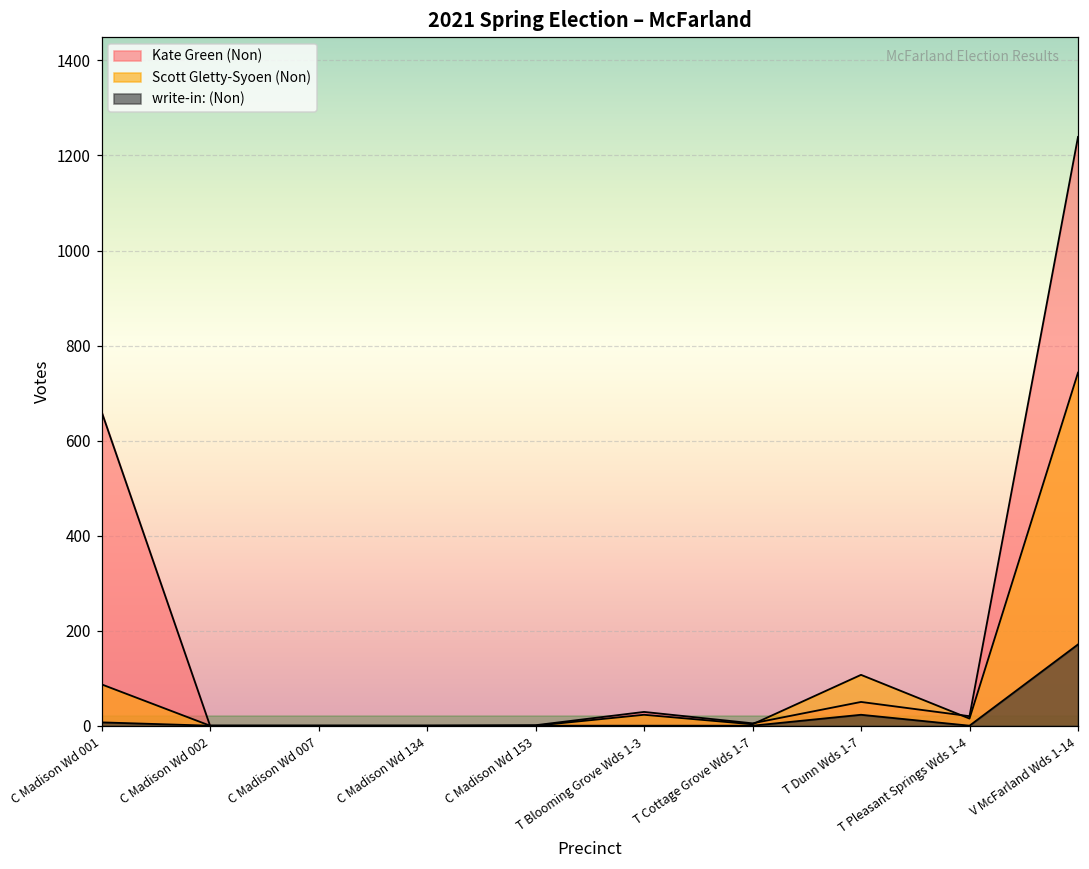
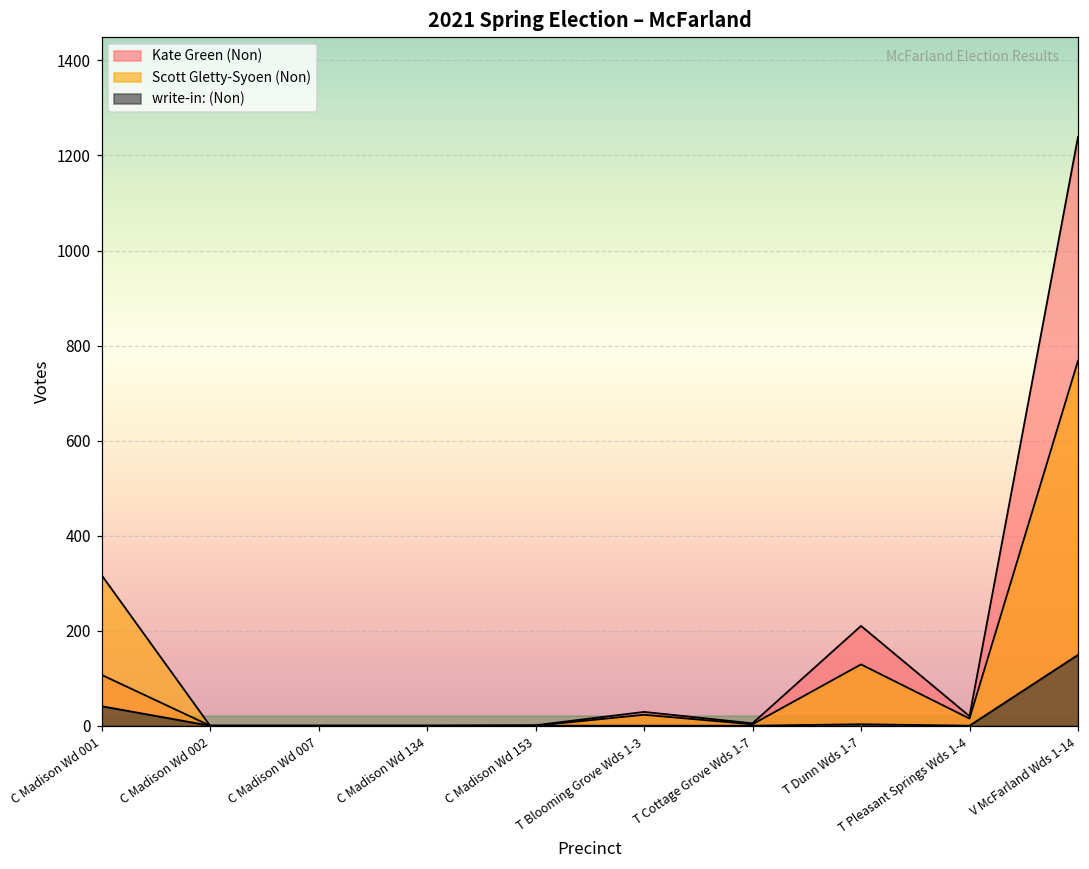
  {
    "Kate Green (Non)": {
-     "C Madison Wd 001": 660,
+     "C Madison Wd 001": 110,
      "T Blooming Grove Wds 1-3": 30,
-     "T Dunn Wds 1-7": 50,
+     "T Dunn Wds 1-7": 210,
      "V McFarland Wds 1-14": 1240
    },
    "Scott Gletty-Syoen (Non)": {
-     "C Madison Wd 001": 90,
+     "C Madison Wd 001": 320,
      "T Blooming Grove Wds 1-3": 20,
-     "T Dunn Wds 1-7": 110,
-     "V McFarland Wds 1-14": 740
+     "T Dunn Wds 1-7": 130,
+     "V McFarland Wds 1-14": 770
    },
    "write-in: (Non)": {
-     "C Madison Wd 001": 10,
+     "C Madison Wd 001": 40,
      "T Blooming Grove Wds 1-3": 0,
-     "T Dunn Wds 1-7": 20,
+     "T Dunn Wds 1-7": 0,
      "T Pleasant Springs Wds 1-4": 0,
-     "V McFarland Wds 1-14": 170
+     "V McFarland Wds 1-14": 150
    }
  }
